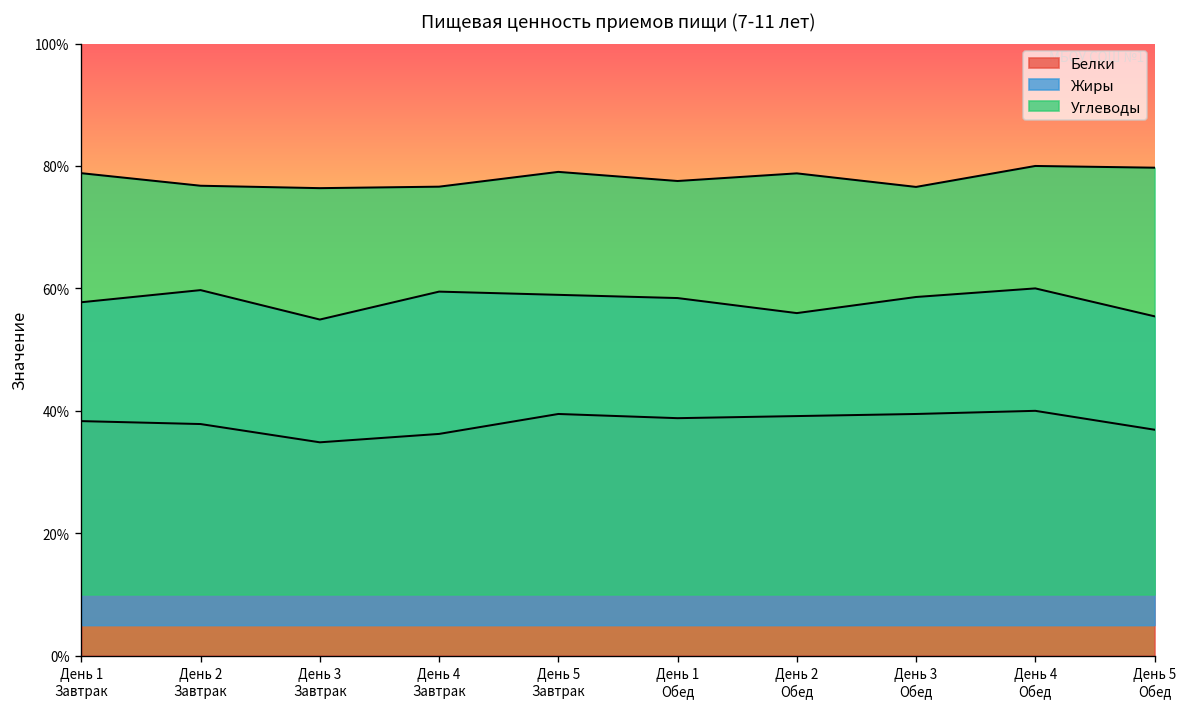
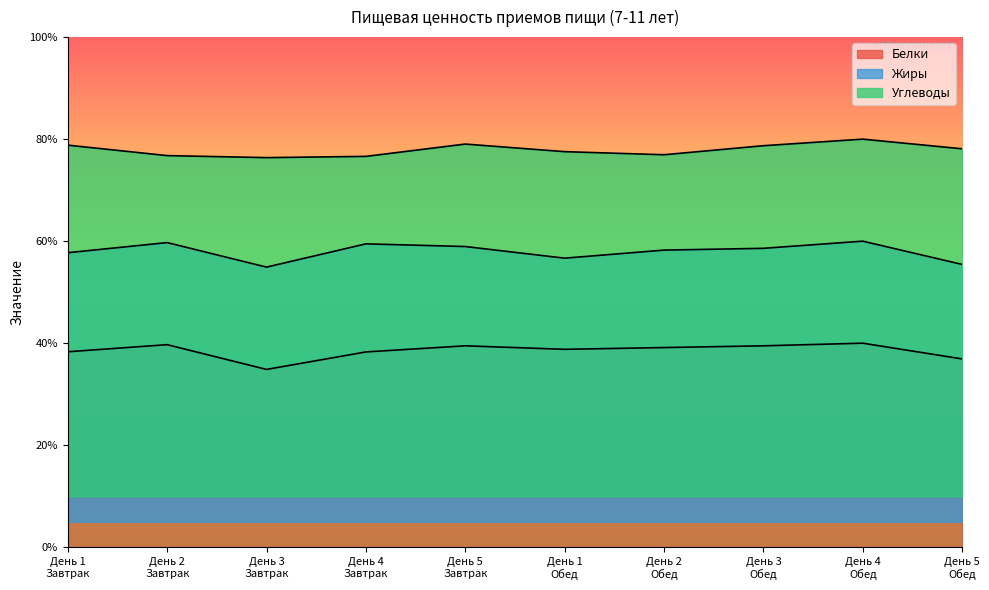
  {
    "Белки": {
      "День 1 Завтрак": "38%",
-     "День 2 Завтрак": "38%",
+     "День 2 Завтрак": "40%",
      "День 3 Завтрак": "35%",
-     "День 4 Завтрак": "36%",
+     "День 4 Завтрак": "38%",
      "День 5 Завтрак": "39%",
      "День 1 Обед": "39%",
      "День 2 Обед": "39%",
      "День 3 Обед": "39%",
      "День 4 Обед": "40%",
      "День 5 Обед": "37%"
    },
    "Жиры": {
      "День 1 Завтрак": "58%",
      "День 2 Завтрак": "60%",
      "День 3 Завтрак": "55%",
      "День 4 Завтрак": "59%",
      "День 5 Завтрак": "59%",
-     "День 1 Обед": "58%",
-     "День 2 Обед": "56%",
+     "День 1 Обед": "57%",
+     "День 2 Обед": "58%",
      "День 3 Обед": "59%",
      "День 4 Обед": "60%",
      "День 5 Обед": "55%"
    },
    "Углеводы": {
      "День 1 Завтрак": "79%",
      "День 2 Завтрак": "77%",
      "День 3 Завтрак": "76%",
      "День 4 Завтрак": "77%",
      "День 5 Завтрак": "79%",
      "День 1 Обед": "78%",
-     "День 2 Обед": "79%",
-     "День 3 Обед": "77%",
+     "День 2 Обед": "77%",
+     "День 3 Обед": "79%",
      "День 4 Обед": "80%",
-     "День 5 Обед": "80%"
+     "День 5 Обед": "78%"
    }
  }
